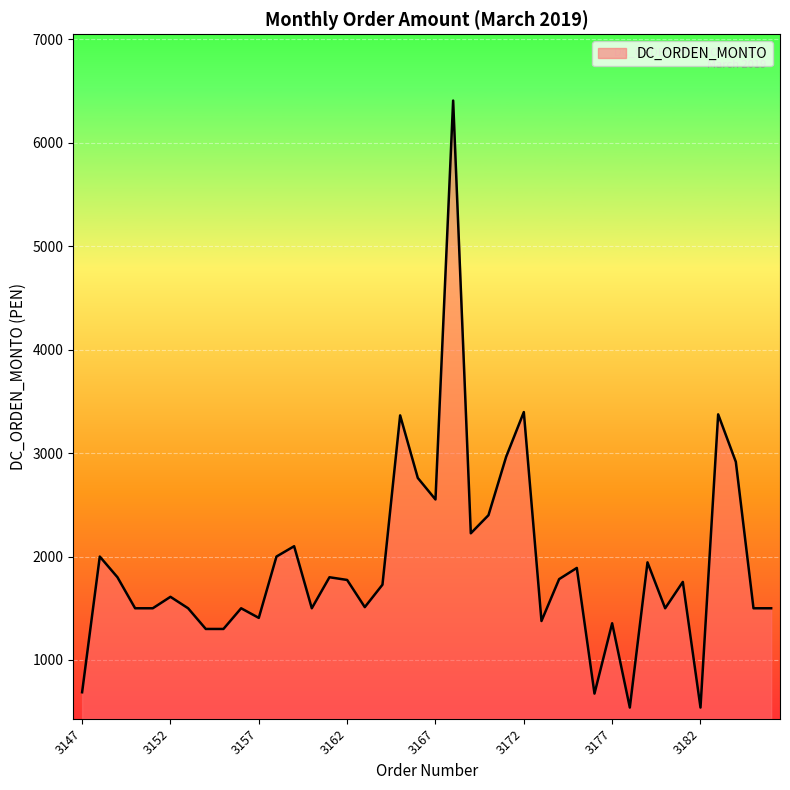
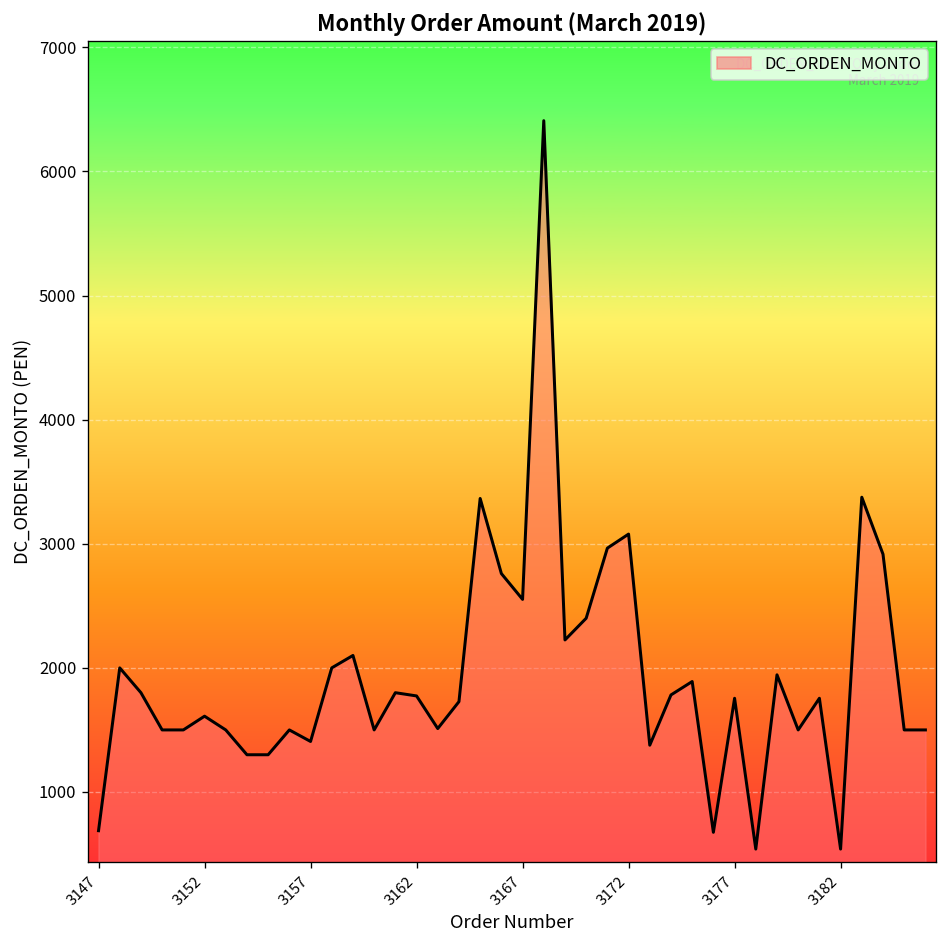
  {
    "3147": 690,
    "3152": 1610,
    "3157": 1410,
    "3162": 1770,
    "3167": 2550,
-   "3172": 3400,
-   "3177": 1360,
+   "3172": 3080,
+   "3177": 1760,
    "3182": 540
  }
